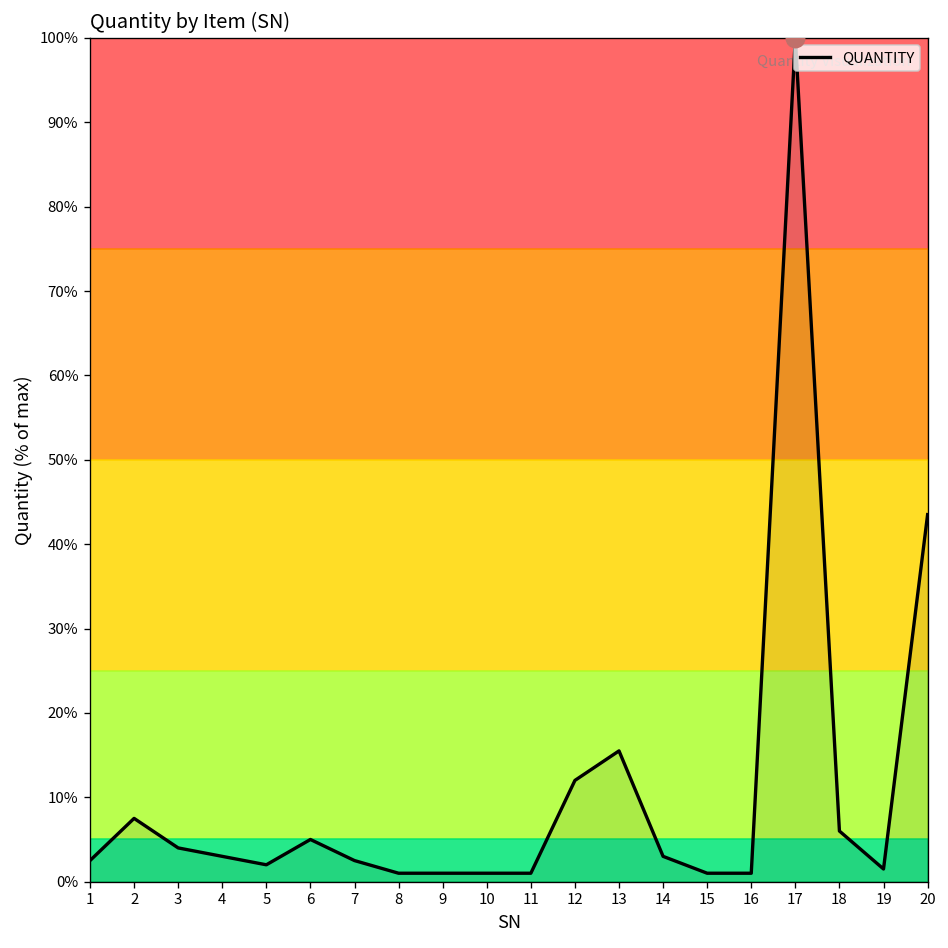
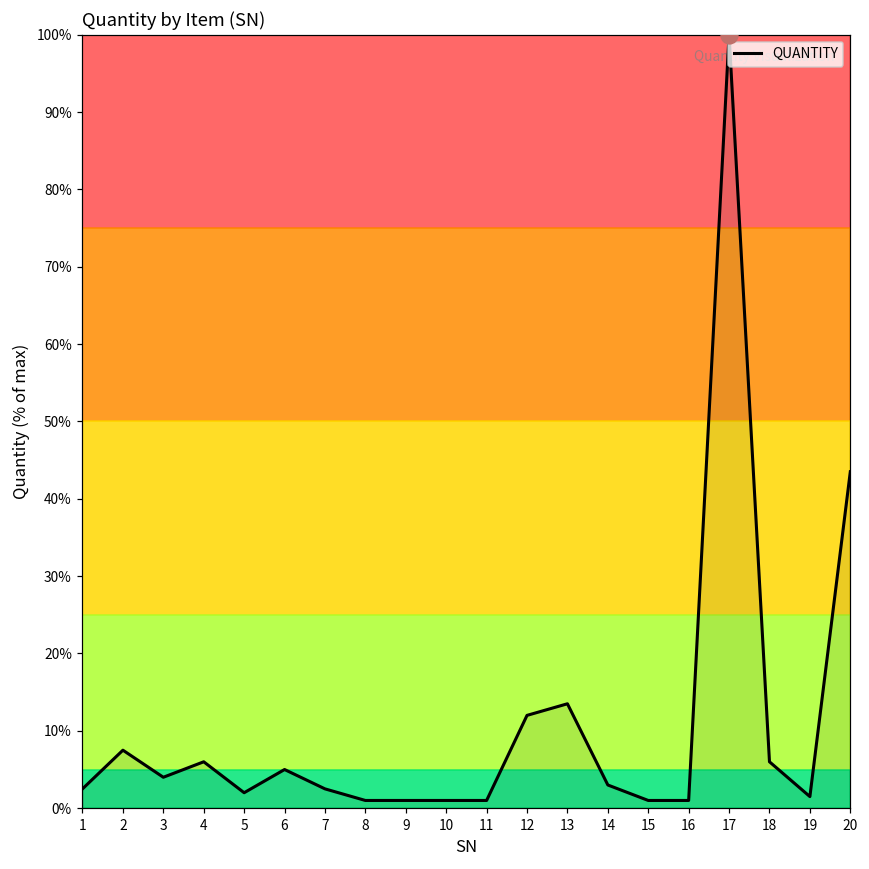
  {
    "QUANTITY": {
      "1": "3%",
      "2": "8%",
      "3": "4%",
-     "4": "3%",
+     "4": "6%",
      "5": "2%",
      "6": "5%",
      "7": "3%",
      "8": "1%",
      "9": "1%",
      "10": "1%",
      "11": "1%",
      "12": "12%",
-     "13": "16%",
+     "13": "14%",
      "14": "3%",
      "15": "1%",
      "16": "1%",
      "18": "6%",
      "19": "2%",
      "20": "44%"
    }
  }
